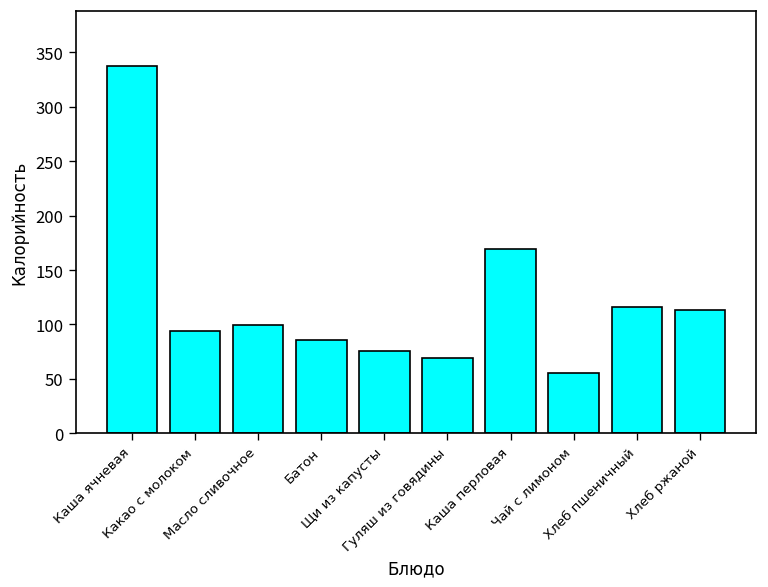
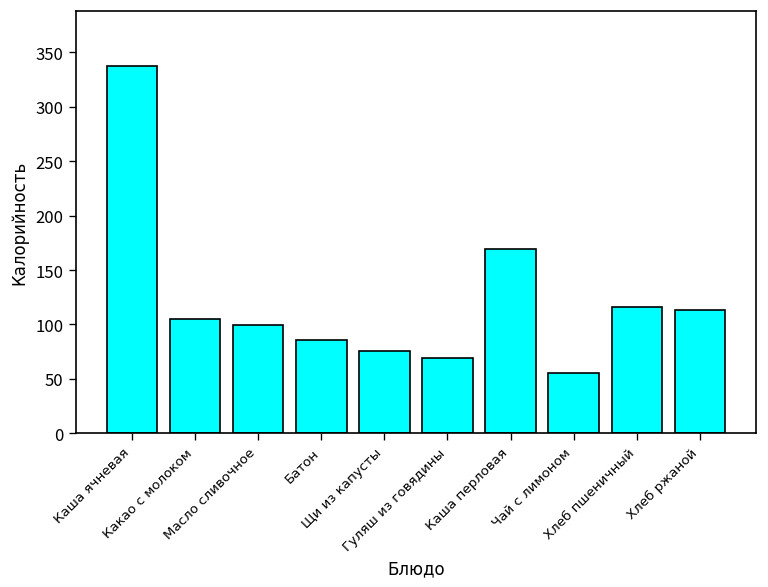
  {
    "Каша ячневая": 340,
-   "Какао с молоком": 90,
+   "Какао с молоком": 100,
    "Масло сливочное": 100,
    "Батон": 90,
    "Щи из капусты": 80,
    "Гуляш из говядины": 70,
    "Каша перловая": 170,
    "Чай с лимоном": 60,
    "Хлеб пшеничный": 120,
    "Хлеб ржаной": 110
  }
